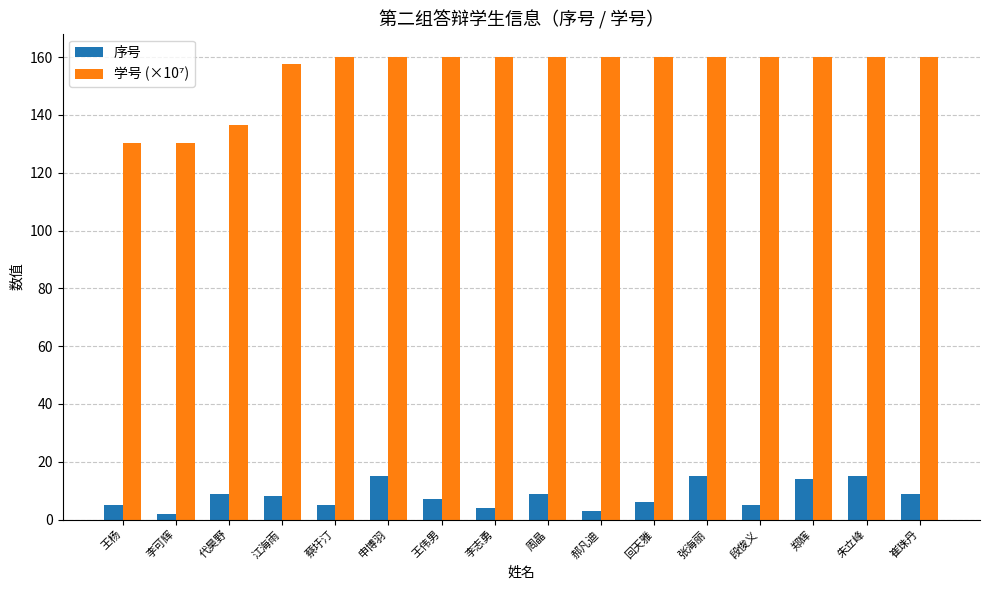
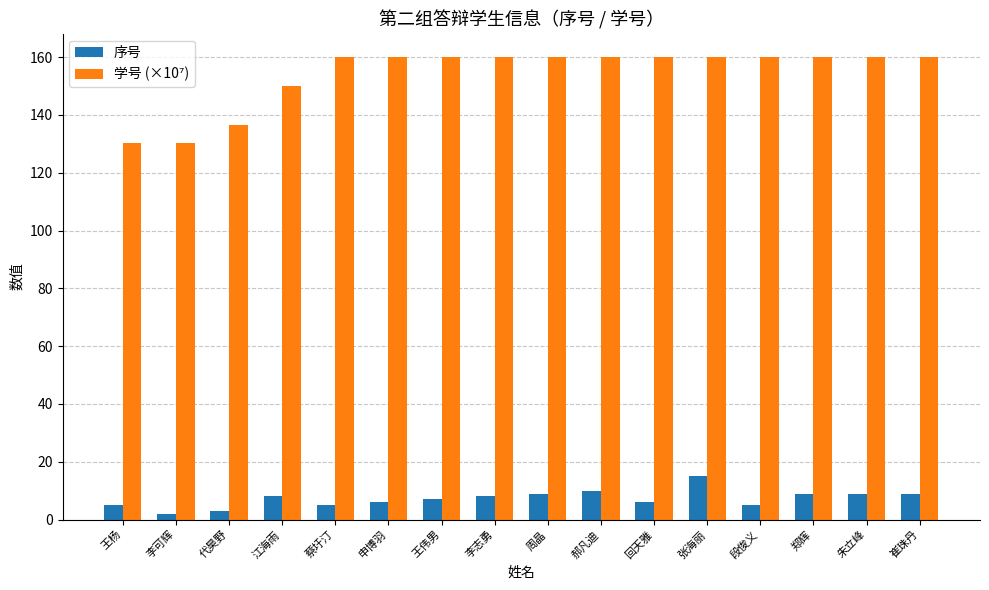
  {
    "序号": {
      "王杨": 5,
      "李可辉": 2,
-     "代昊野": 9,
+     "代昊野": 3,
      "江海雨": 8,
      "蔡圩汀": 5,
-     "申博羽": 15,
+     "申博羽": 6,
      "王伟男": 7,
-     "李志勇": 4,
+     "李志勇": 8,
      "周晶": 9,
-     "郝凡迪": 3,
+     "郝凡迪": 10,
      "回天雅": 6,
      "张海丽": 15,
      "段俊义": 5,
-     "郑辉": 14,
-     "朱立峰": 15,
+     "郑辉": 9,
+     "朱立峰": 9,
      "崔珠丹": 9
    },
    "学号 (×10⁷)": {
      "王杨": 130,
      "李可辉": 130,
      "代昊野": 136,
-     "江海雨": 158,
+     "江海雨": 150,
      "蔡圩汀": 160,
      "申博羽": 160,
      "王伟男": 160,
      "李志勇": 160,
      "周晶": 160,
      "郝凡迪": 160,
      "回天雅": 160,
      "张海丽": 160,
      "段俊义": 160,
      "郑辉": 160,
      "朱立峰": 160,
      "崔珠丹": 160
    }
  }
